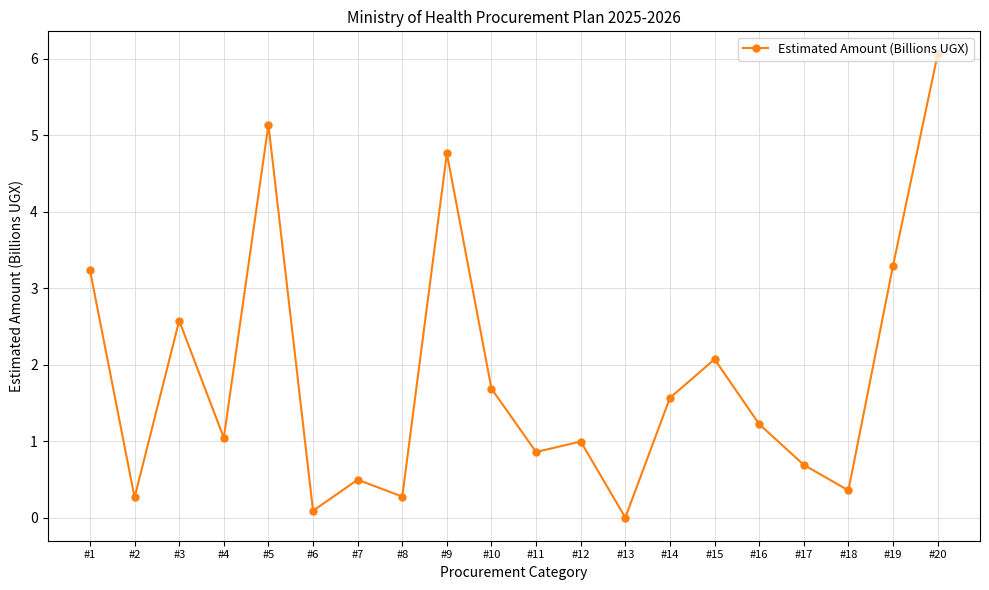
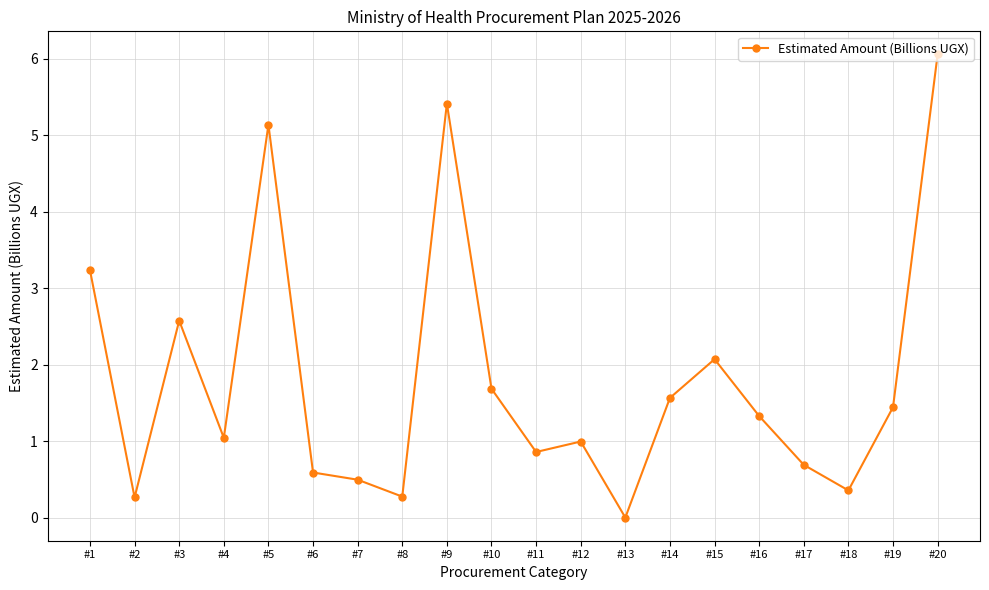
  {
    "#1": 3.2,
    "#2": 0.3,
    "#3": 2.6,
    "#4": 1.0,
    "#5": 5.1,
-   "#6": 0.1,
+   "#6": 0.6,
    "#7": 0.5,
    "#8": 0.3,
-   "#9": 4.8,
+   "#9": 5.4,
    "#10": 1.7,
    "#11": 0.9,
    "#12": 1.0,
    "#13": 0.0,
    "#14": 1.6,
    "#15": 2.1,
-   "#16": 1.2,
+   "#16": 1.3,
    "#17": 0.7,
    "#18": 0.4,
-   "#19": 3.3
+   "#19": 1.4
  }
